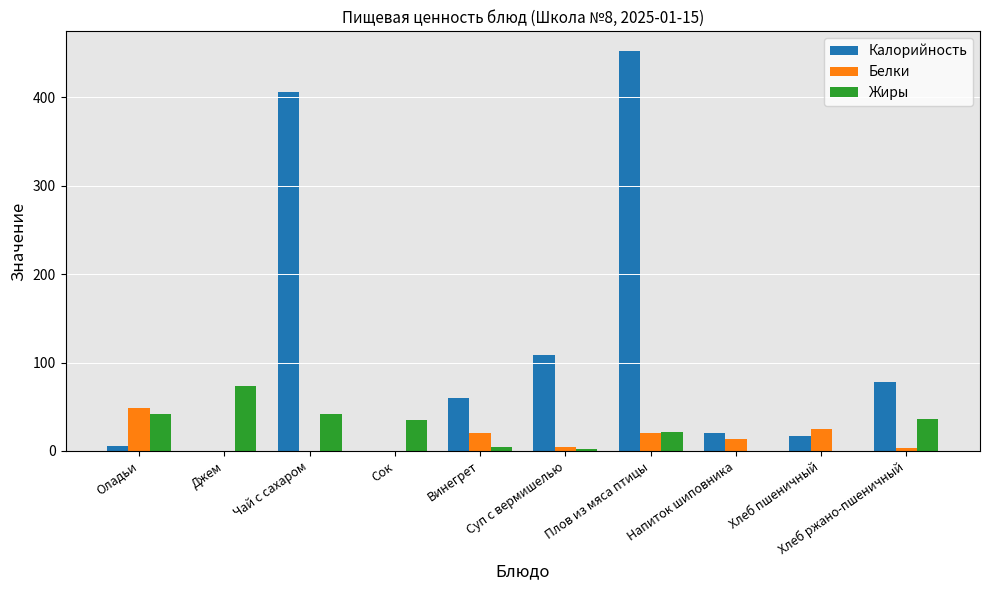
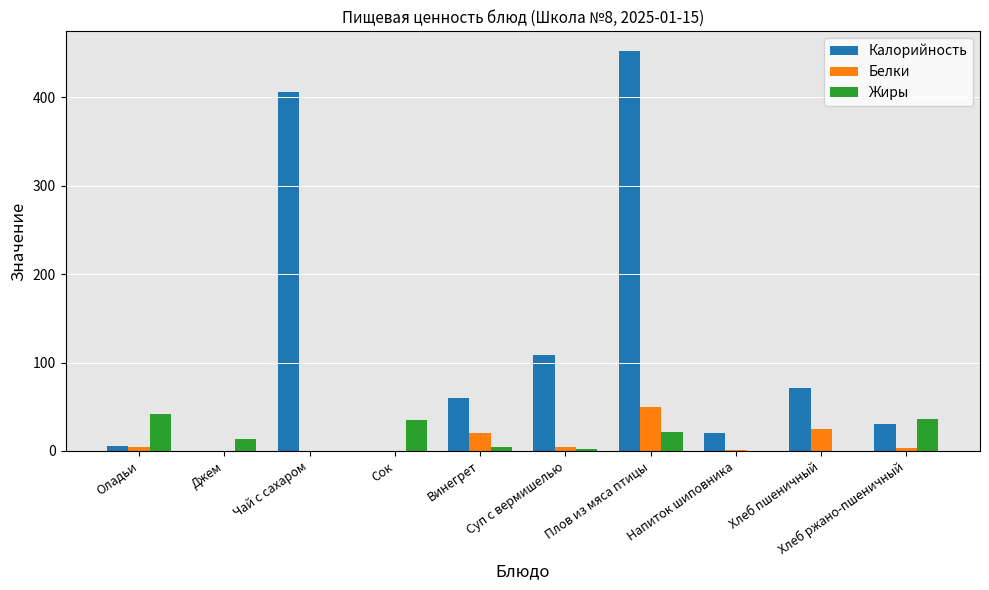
  {
    "Калорийность": {
      "Оладьи": 10,
      "Джем": 0,
      "Чай с сахаром": 410,
      "Сок": 0,
      "Винегрет": 60,
      "Суп с вермишелью": 110,
      "Плов из мяса птицы": 450,
      "Напиток шиповника": 20,
-     "Хлеб пшеничный": 20,
-     "Хлеб ржано-пшеничный": 80
+     "Хлеб пшеничный": 70,
+     "Хлеб ржано-пшеничный": 30
    },
    "Белки": {
-     "Оладьи": 50,
+     "Оладьи": 0,
      "Джем": 0,
      "Сок": 0,
      "Винегрет": 20,
      "Суп с вермишелью": 0,
-     "Плов из мяса птицы": 20,
-     "Напиток шиповника": 10,
+     "Плов из мяса птицы": 50,
+     "Напиток шиповника": 0,
      "Хлеб пшеничный": 30,
      "Хлеб ржано-пшеничный": 0
    },
    "Жиры": {
      "Оладьи": 40,
-     "Джем": 70,
-     "Чай с сахаром": 40,
+     "Джем": 10,
+     "Чай с сахаром": 0,
      "Сок": 40,
      "Винегрет": 0,
      "Плов из мяса птицы": 20,
      "Напиток шиповника": 0,
      "Хлеб пшеничный": 0,
      "Хлеб ржано-пшеничный": 40
    }
  }
